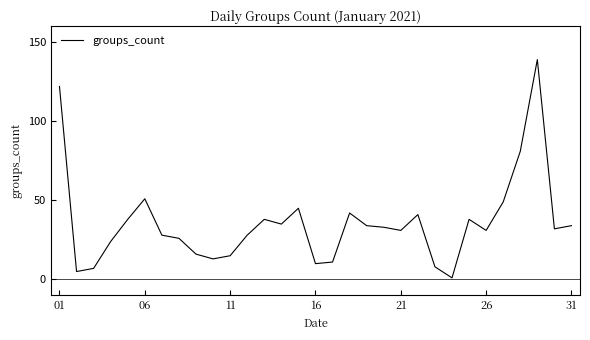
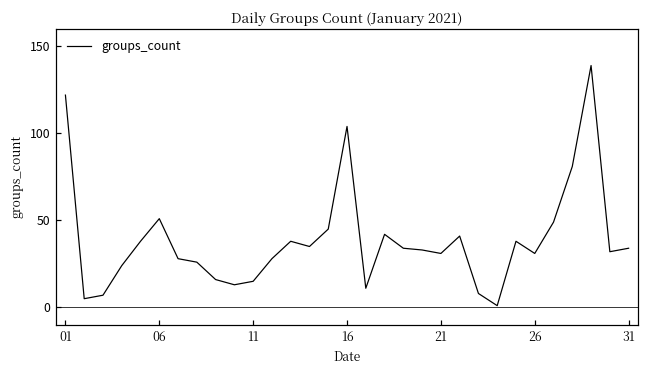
  {
    "01": 122,
    "06": 51,
    "11": 15,
-   "16": 10,
+   "16": 104,
    "21": 31,
    "26": 31,
    "31": 34
  }
